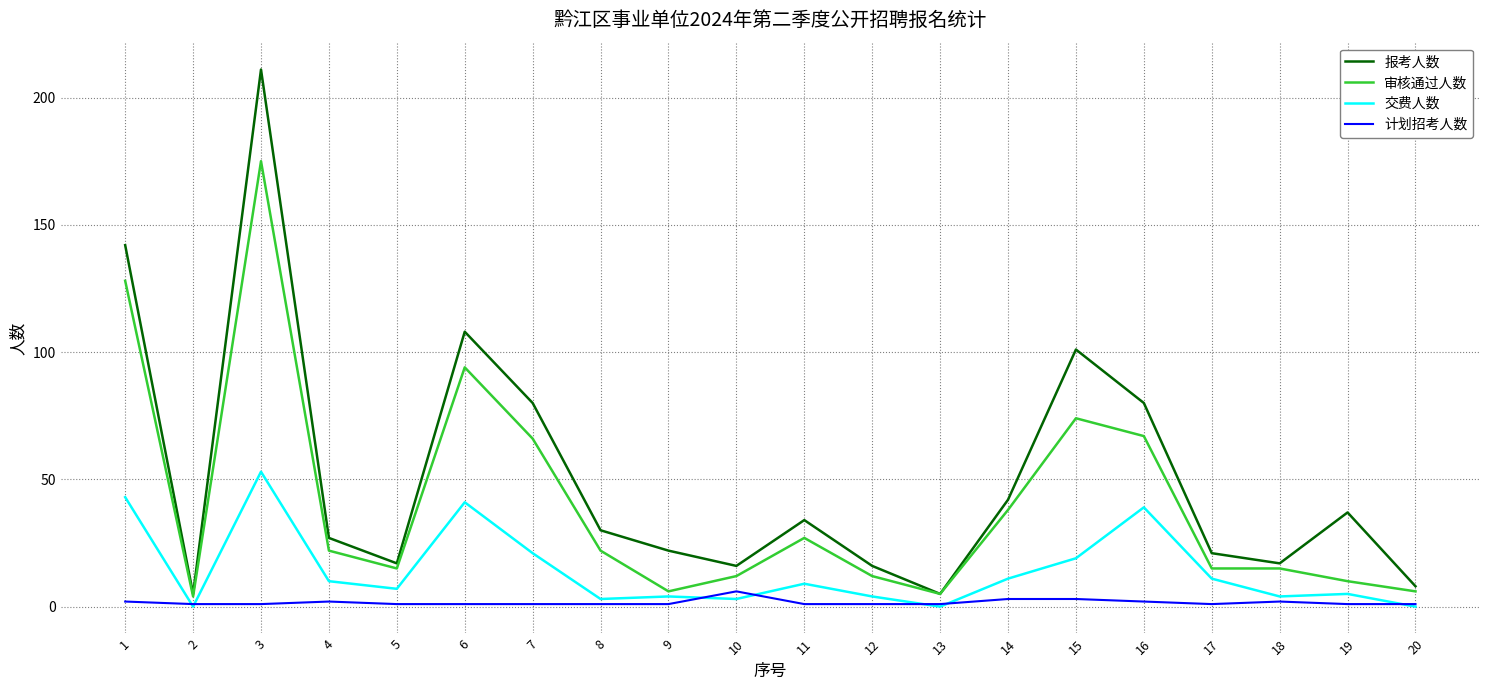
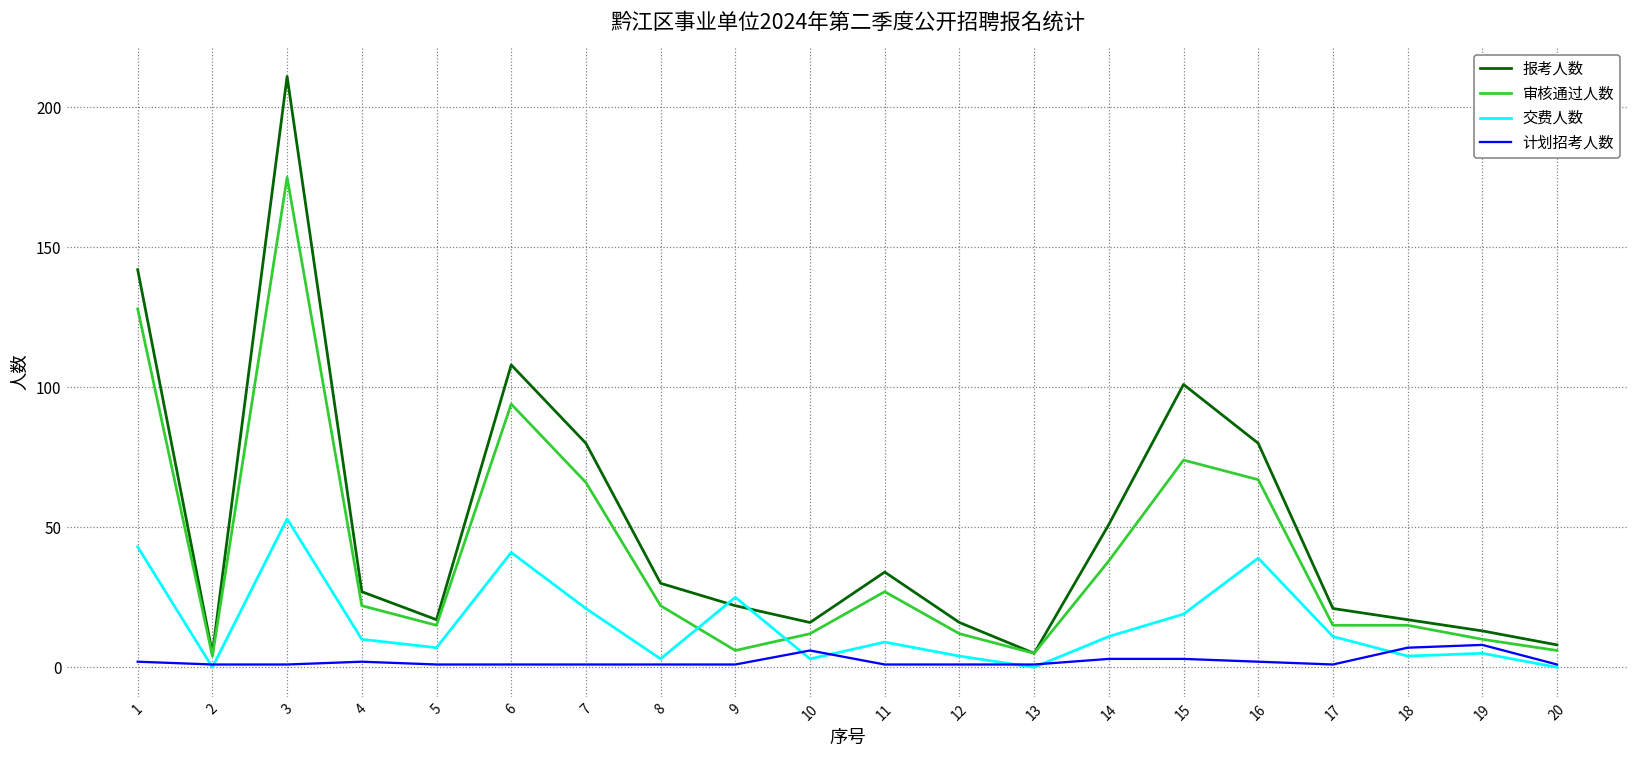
  {
    "报考人数": {
      "1": 142,
      "2": 5,
      "3": 211,
      "4": 27,
      "5": 17,
      "6": 108,
      "7": 80,
      "8": 30,
      "9": 22,
      "10": 16,
      "11": 34,
      "12": 16,
-     "14": 42,
+     "14": 51,
      "15": 101,
      "16": 80,
      "17": 21,
      "18": 17,
-     "19": 37,
+     "19": 13,
      "20": 8
    },
    "审核通过人数": {
      "1": 128,
      "2": 4,
      "3": 175,
      "4": 22,
      "5": 15,
      "6": 94,
      "7": 66,
      "8": 22,
      "9": 6,
      "10": 12,
      "11": 27,
      "12": 12,
      "14": 38,
      "15": 74,
      "16": 67,
      "17": 15,
      "18": 15,
      "19": 10,
      "20": 6
    },
    "交费人数": {
      "1": 43,
      "3": 53,
      "4": 10,
      "5": 7,
      "6": 41,
      "7": 21,
      "8": 3,
-     "9": 4,
+     "9": 25,
      "10": 3,
      "11": 9,
      "12": 4,
      "14": 11,
      "15": 19,
      "16": 39,
      "17": 11,
      "18": 4,
      "19": 5
    },
    "计划招考人数": {
      "1": 2,
      "3": 1,
      "4": 2,
      "5": 1,
      "6": 1,
      "7": 1,
      "8": 1,
      "9": 1,
      "10": 6,
      "11": 1,
      "12": 1,
      "14": 3,
      "15": 3,
      "16": 2,
      "17": 1,
-     "18": 2,
-     "19": 1
+     "18": 7,
+     "19": 8
    }
  }
